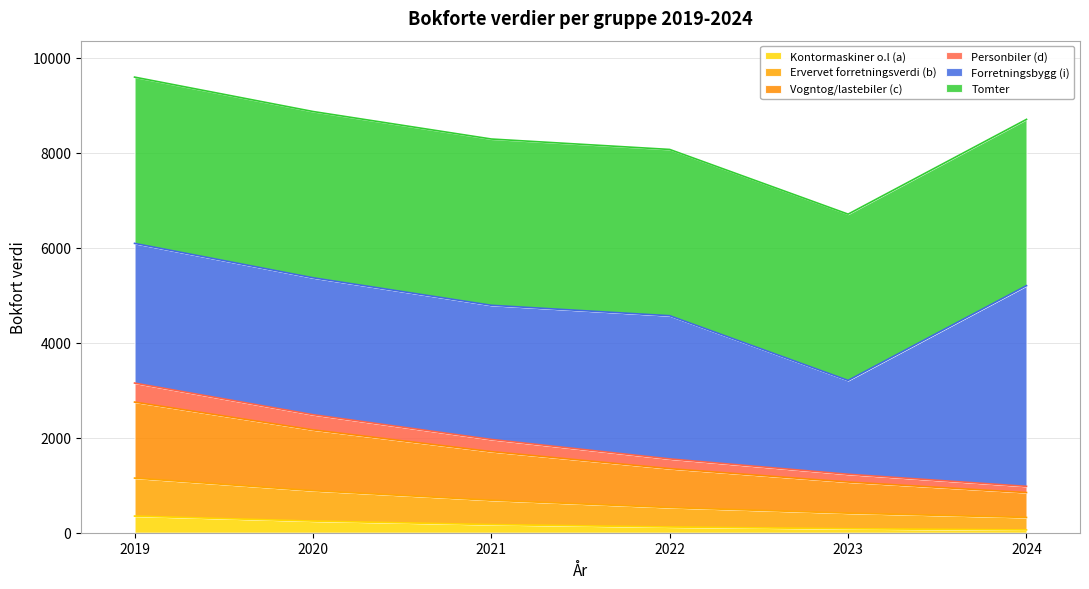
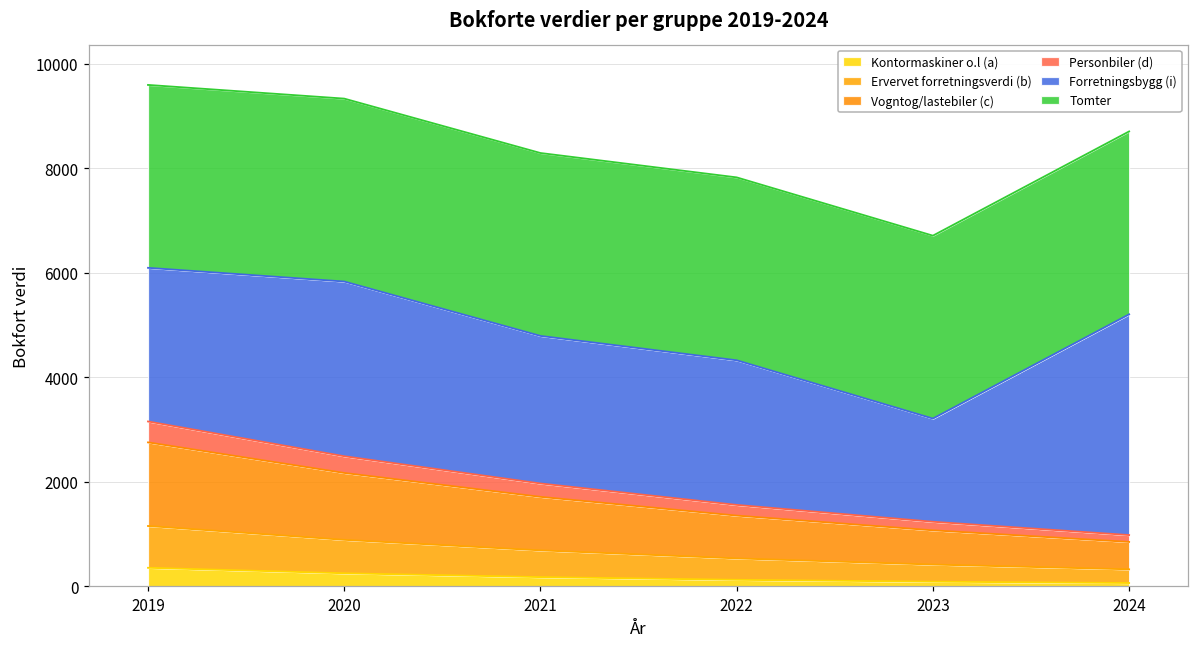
  {
    "Personbiler (d)": {
      "2019": 400,
      "2020": 300,
      "2021": 300,
      "2022": 200,
      "2023": 200,
      "2024": 100
    },
    "Forretningsbygg (i)": {
      "2019": 2900,
-     "2020": 2900,
+     "2020": 3300,
      "2021": 2800,
-     "2022": 3000,
+     "2022": 2800,
      "2023": 2000,
      "2024": 4200
    },
    "Tomter": {
      "2019": 3500,
      "2020": 3500,
      "2021": 3500,
      "2022": 3500,
      "2023": 3500,
      "2024": 3500
    }
  }
